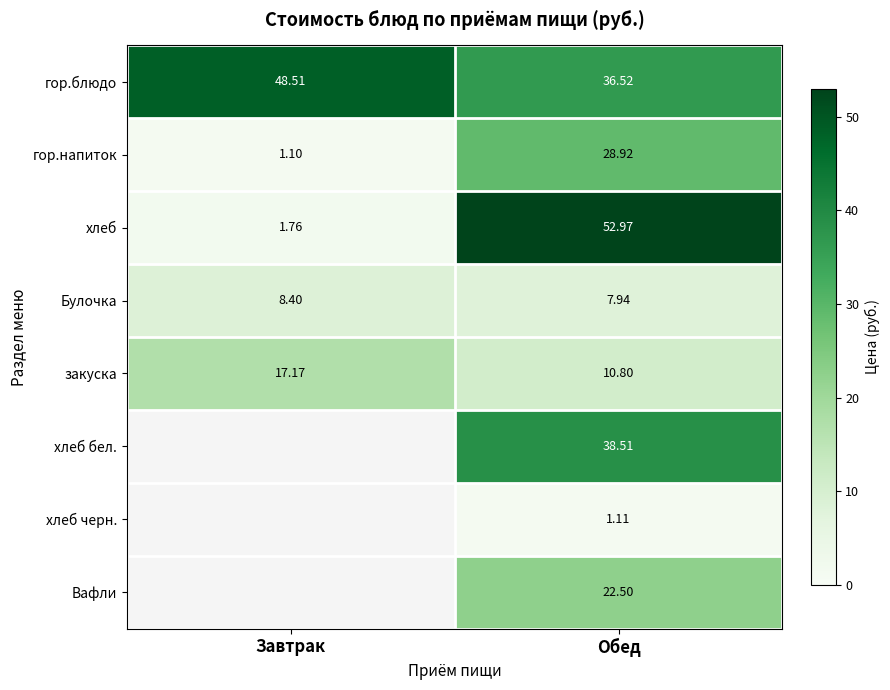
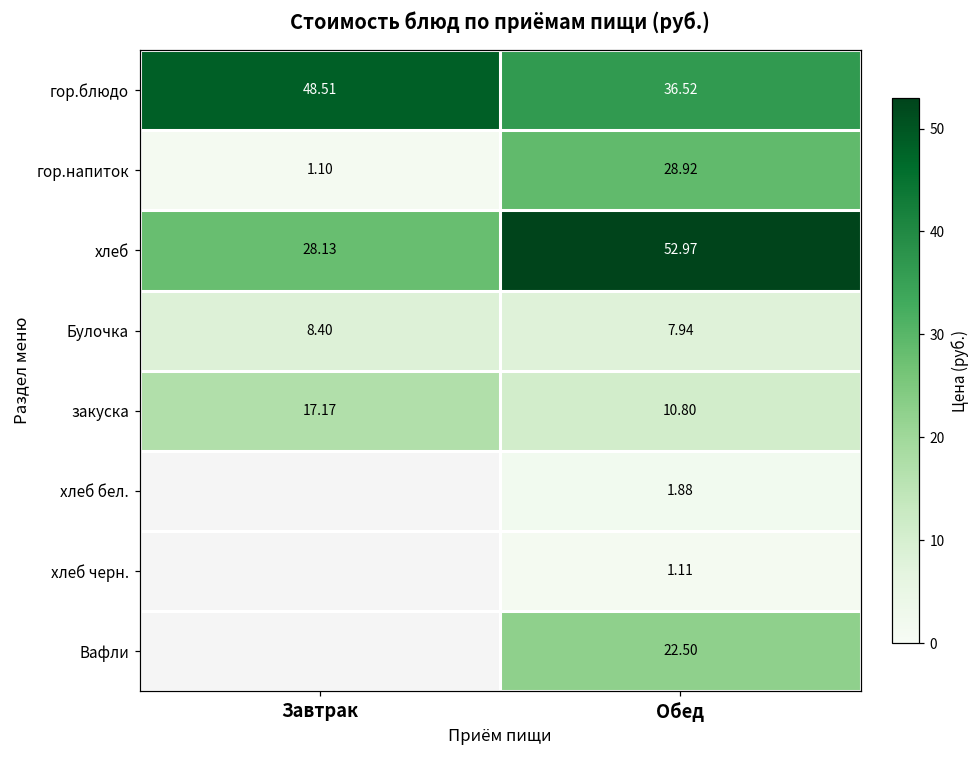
  {
    "гор.блюдо": {
      "Завтрак": 48.51,
      "Обед": 36.52
    },
    "гор.напиток": {
      "Завтрак": 1.10,
      "Обед": 28.92
    },
    "хлеб": {
-     "Завтрак": 1.76,
+     "Завтрак": 28.13,
      "Обед": 52.97
    },
    "Булочка": {
      "Завтрак": 8.40,
      "Обед": 7.94
    },
    "закуска": {
      "Завтрак": 17.17,
      "Обед": 10.80
    },
    "хлеб бел.": {
-     "Обед": 38.51
+     "Обед": 1.88
    },
    "хлеб черн.": {
      "Обед": 1.11
    },
    "Вафли": {
      "Обед": 22.50
    }
  }
